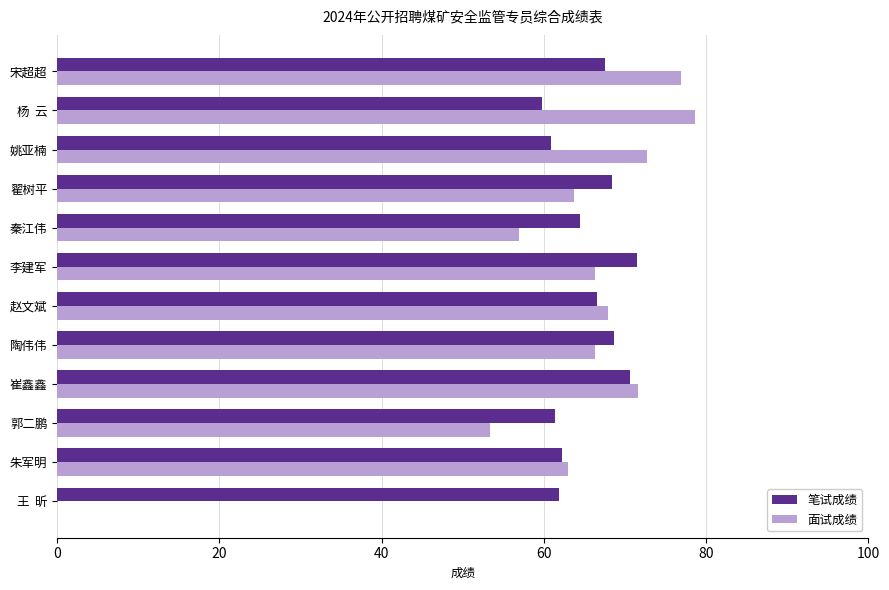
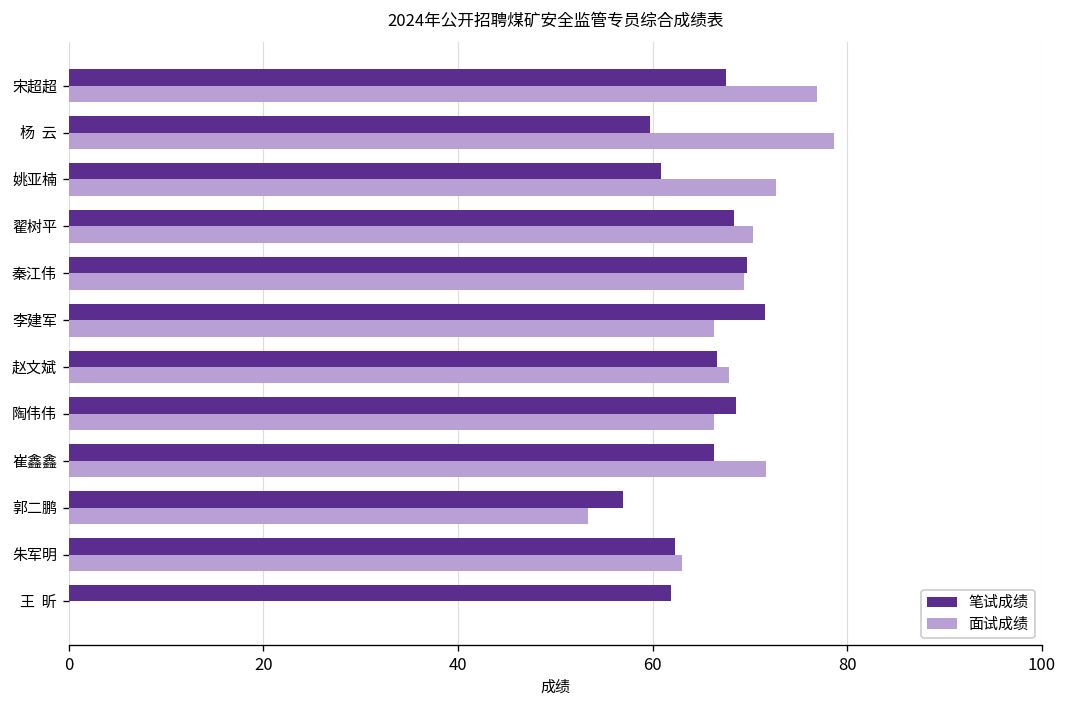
  {
    "笔试成绩": {
      "宋超超": 68,
      "杨 云": 60,
      "姚亚楠": 61,
      "翟树平": 68,
-     "秦江伟": 64,
+     "秦江伟": 70,
      "李建军": 72,
      "赵文斌": 67,
      "陶伟伟": 69,
-     "崔鑫鑫": 71,
-     "郭二鹏": 61,
+     "崔鑫鑫": 66,
+     "郭二鹏": 57,
      "朱军明": 62,
      "王 昕": 62
    },
    "面试成绩": {
      "宋超超": 77,
      "杨 云": 79,
      "姚亚楠": 73,
-     "翟树平": 64,
-     "秦江伟": 57,
+     "翟树平": 70,
+     "秦江伟": 69,
      "李建军": 66,
      "赵文斌": 68,
      "陶伟伟": 66,
      "崔鑫鑫": 72,
      "郭二鹏": 53,
      "朱军明": 63,
      "王 昕": 0
    }
  }
